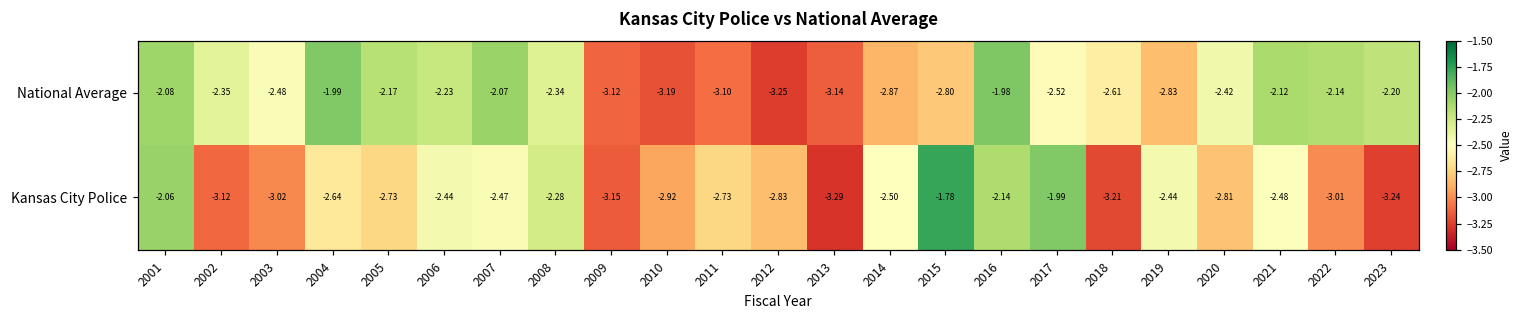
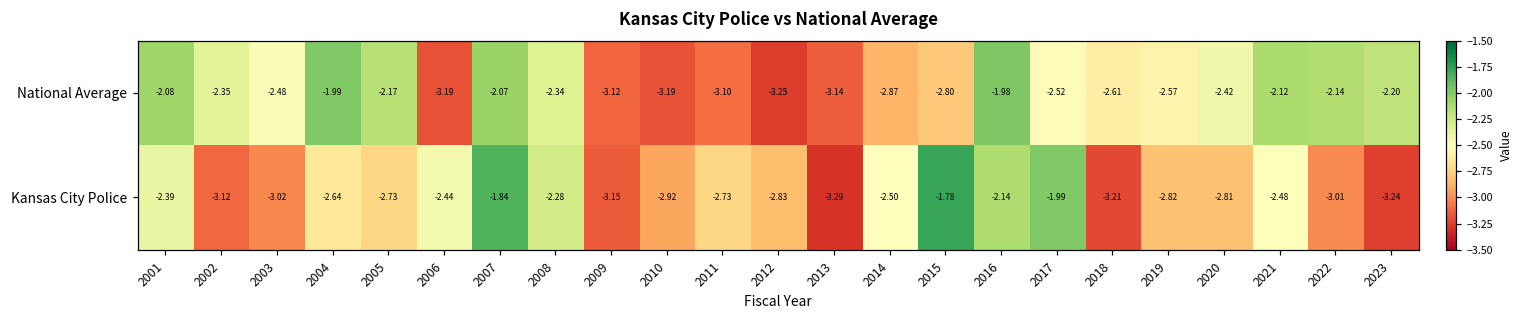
  {
    "National Average": {
      "2001": -2.08,
      "2002": -2.35,
      "2003": -2.48,
      "2004": -1.99,
      "2005": -2.17,
-     "2006": -2.23,
+     "2006": -3.19,
      "2007": -2.07,
      "2008": -2.34,
      "2009": -3.12,
      "2010": -3.19,
      "2011": -3.10,
      "2012": -3.25,
      "2013": -3.14,
      "2014": -2.87,
      "2015": -2.80,
      "2016": -1.98,
      "2017": -2.52,
      "2018": -2.61,
-     "2019": -2.83,
+     "2019": -2.57,
      "2020": -2.42,
      "2021": -2.12,
      "2022": -2.14,
      "2023": -2.20
    },
    "Kansas City Police": {
-     "2001": -2.06,
+     "2001": -2.39,
      "2002": -3.12,
      "2003": -3.02,
      "2004": -2.64,
      "2005": -2.73,
      "2006": -2.44,
-     "2007": -2.47,
+     "2007": -1.84,
      "2008": -2.28,
      "2009": -3.15,
      "2010": -2.92,
      "2011": -2.73,
      "2012": -2.83,
      "2013": -3.29,
      "2014": -2.50,
      "2015": -1.78,
      "2016": -2.14,
      "2017": -1.99,
      "2018": -3.21,
-     "2019": -2.44,
+     "2019": -2.82,
      "2020": -2.81,
      "2021": -2.48,
      "2022": -3.01,
      "2023": -3.24
    }
  }
